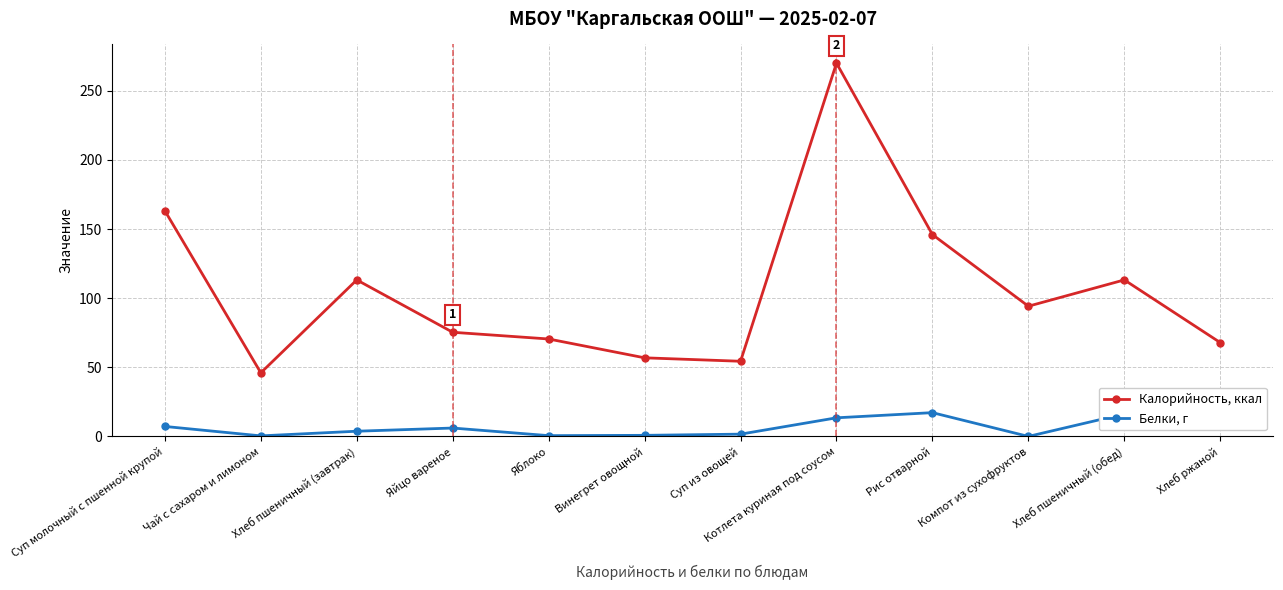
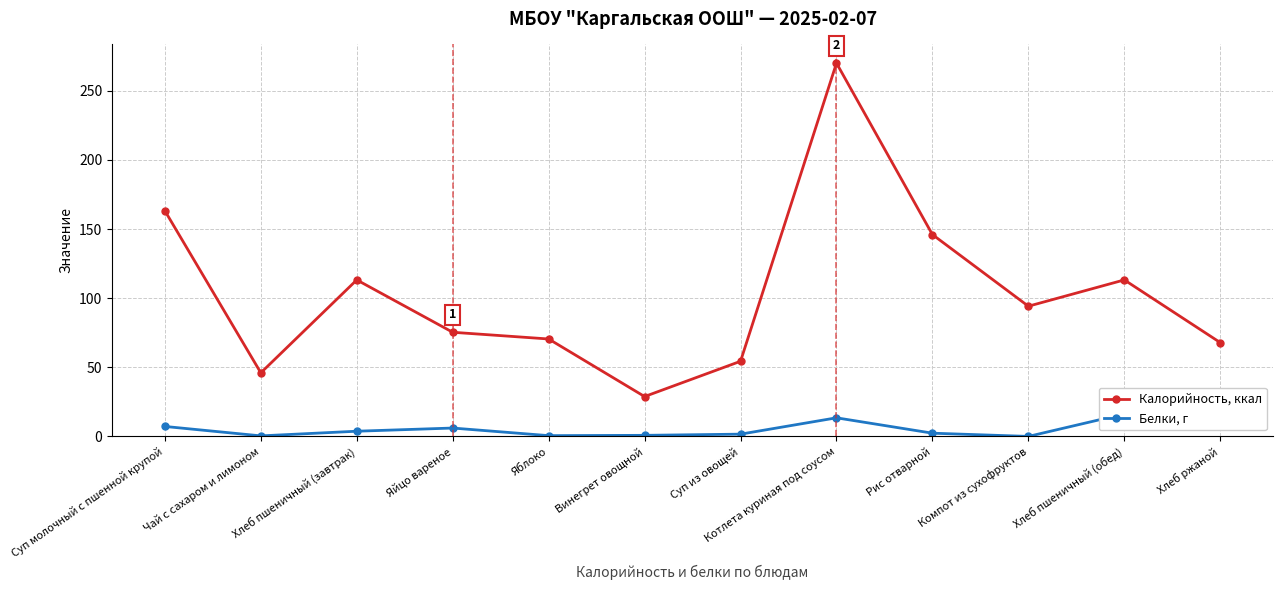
  {
    "Калорийность, ккал": {
      "Суп молочный с пшенной крупой": 163,
      "Чай с сахаром и лимоном": 46,
      "Хлеб пшеничный (завтрак)": 113,
      "Яблоко": 71,
-     "Винегрет овощной": 57,
+     "Винегрет овощной": 29,
      "Суп из овощей": 54,
      "Рис отварной": 146,
      "Компот из сухофруктов": 94,
      "Хлеб пшеничный (обед)": 113,
      "Хлеб ржаной": 68
    },
    "Белки, г": {
      "Суп молочный с пшенной крупой": 7,
      "Чай с сахаром и лимоном": 0,
      "Хлеб пшеничный (завтрак)": 4,
      "Яйцо вареное": 6,
      "Яблоко": 1,
      "Винегрет овощной": 1,
      "Суп из овощей": 2,
      "Котлета куриная под соусом": 14,
-     "Рис отварной": 17,
+     "Рис отварной": 2,
      "Компот из сухофруктов": 0
    }
  }
